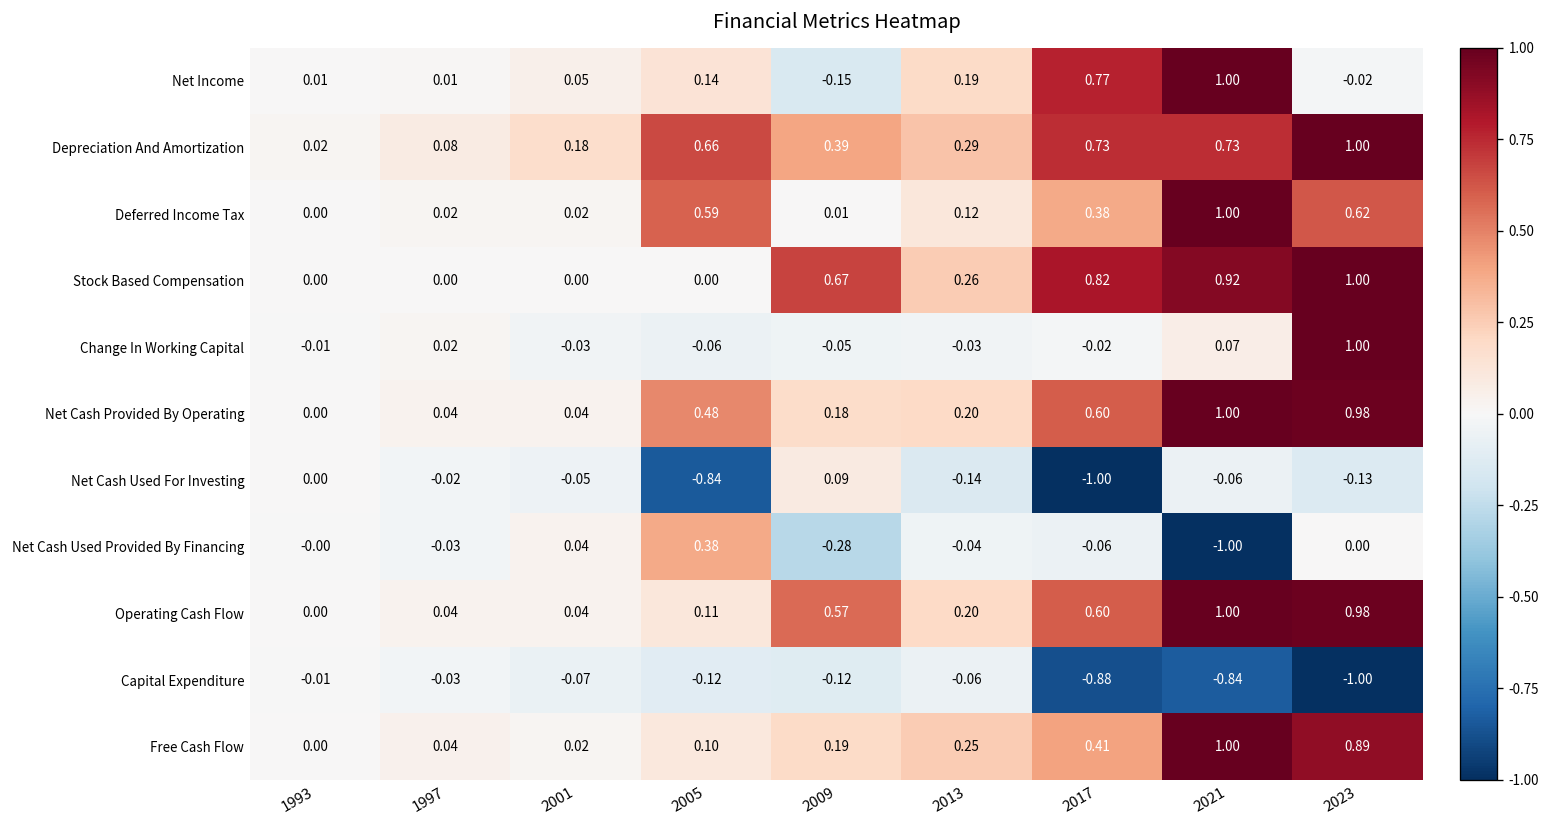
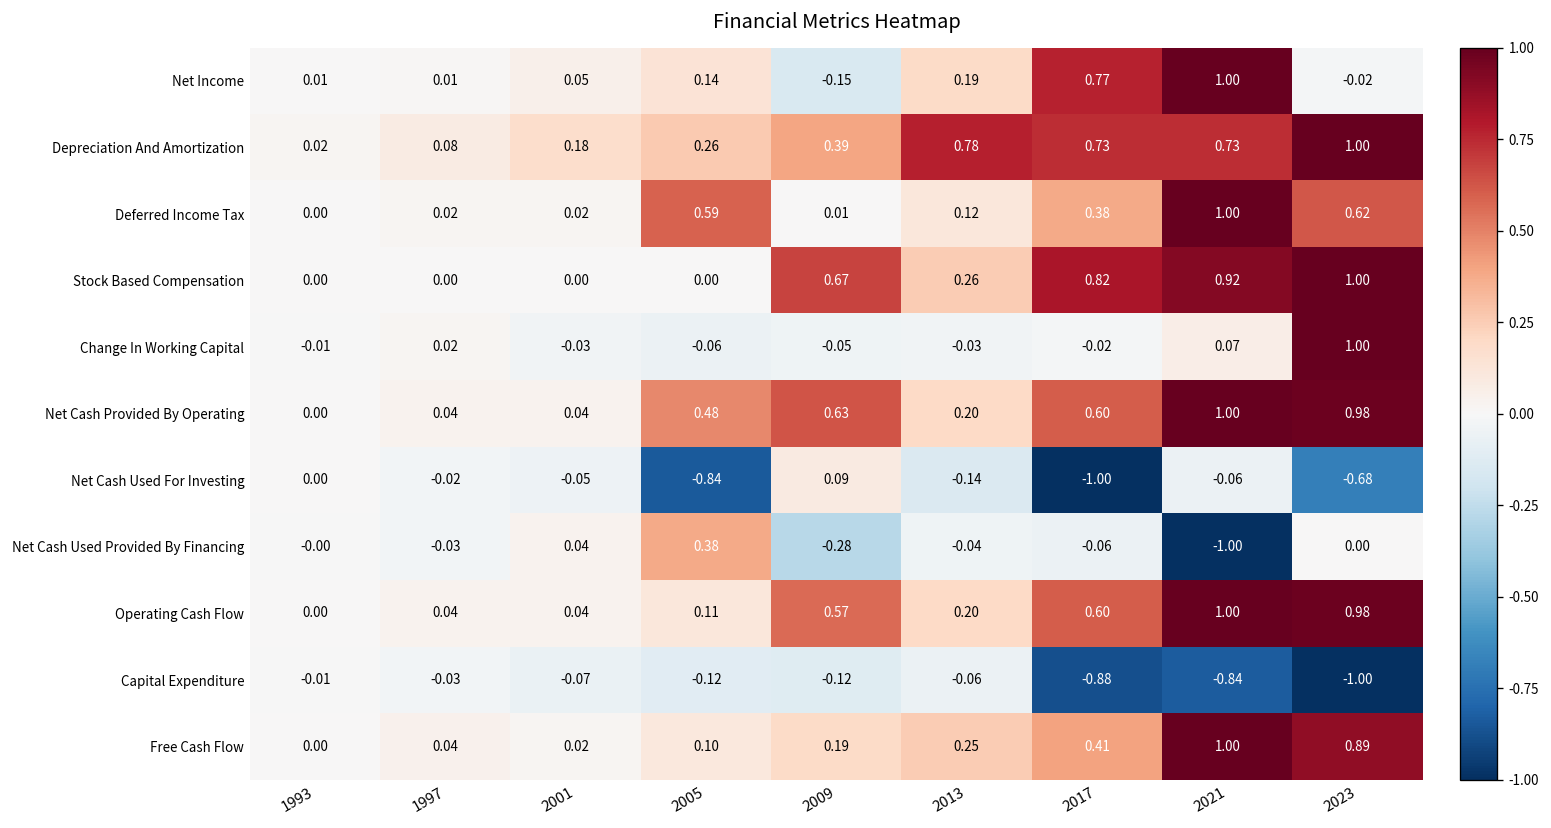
  {
    "Net Income": {
      "1993": 0.01,
      "1997": 0.01,
      "2001": 0.05,
      "2005": 0.14,
      "2009": -0.15,
      "2013": 0.19,
      "2017": 0.77,
      "2021": 1.00,
      "2023": -0.02
    },
    "Depreciation And Amortization": {
      "1993": 0.02,
      "1997": 0.08,
      "2001": 0.18,
-     "2005": 0.66,
+     "2005": 0.26,
      "2009": 0.39,
-     "2013": 0.29,
+     "2013": 0.78,
      "2017": 0.73,
      "2021": 0.73,
      "2023": 1.00
    },
    "Deferred Income Tax": {
      "1993": 0.00,
      "1997": 0.02,
      "2001": 0.02,
      "2005": 0.59,
      "2009": 0.01,
      "2013": 0.12,
      "2017": 0.38,
      "2021": 1.00,
      "2023": 0.62
    },
    "Stock Based Compensation": {
      "1993": 0.00,
      "1997": 0.00,
      "2001": 0.00,
      "2005": 0.00,
      "2009": 0.67,
      "2013": 0.26,
      "2017": 0.82,
      "2021": 0.92,
      "2023": 1.00
    },
    "Change In Working Capital": {
      "1993": -0.01,
      "1997": 0.02,
      "2001": -0.03,
      "2005": -0.06,
      "2009": -0.05,
      "2013": -0.03,
      "2017": -0.02,
      "2021": 0.07,
      "2023": 1.00
    },
    "Net Cash Provided By Operating": {
      "1993": 0.00,
      "1997": 0.04,
      "2001": 0.04,
      "2005": 0.48,
-     "2009": 0.18,
+     "2009": 0.63,
      "2013": 0.20,
      "2017": 0.60,
      "2021": 1.00,
      "2023": 0.98
    },
    "Net Cash Used For Investing": {
      "1993": 0.00,
      "1997": -0.02,
      "2001": -0.05,
      "2005": -0.84,
      "2009": 0.09,
      "2013": -0.14,
      "2017": -1.00,
      "2021": -0.06,
-     "2023": -0.13
+     "2023": -0.68
    },
    "Net Cash Used Provided By Financing": {
      "1993": -0.00,
      "1997": -0.03,
      "2001": 0.04,
      "2005": 0.38,
      "2009": -0.28,
      "2013": -0.04,
      "2017": -0.06,
      "2021": -1.00,
      "2023": 0.00
    },
    "Operating Cash Flow": {
      "1993": 0.00,
      "1997": 0.04,
      "2001": 0.04,
      "2005": 0.11,
      "2009": 0.57,
      "2013": 0.20,
      "2017": 0.60,
      "2021": 1.00,
      "2023": 0.98
    },
    "Capital Expenditure": {
      "1993": -0.01,
      "1997": -0.03,
      "2001": -0.07,
      "2005": -0.12,
      "2009": -0.12,
      "2013": -0.06,
      "2017": -0.88,
      "2021": -0.84,
      "2023": -1.00
    },
    "Free Cash Flow": {
      "1993": 0.00,
      "1997": 0.04,
      "2001": 0.02,
      "2005": 0.10,
      "2009": 0.19,
      "2013": 0.25,
      "2017": 0.41,
      "2021": 1.00,
      "2023": 0.89
    }
  }
